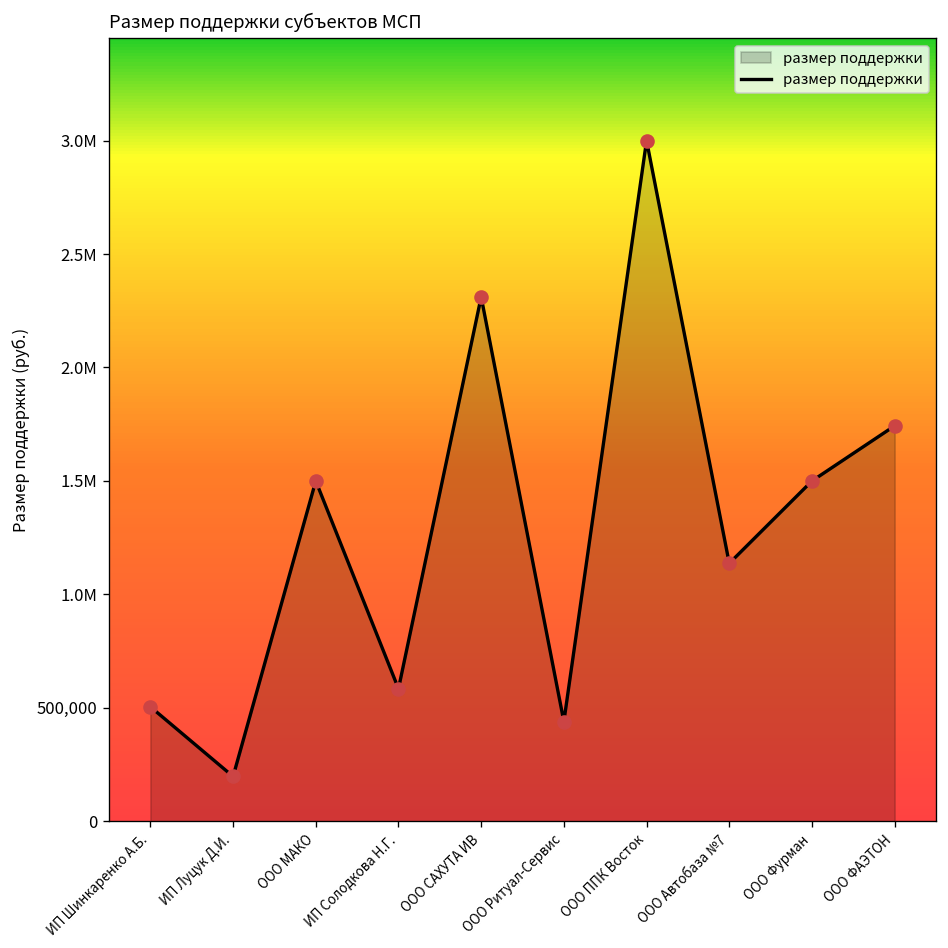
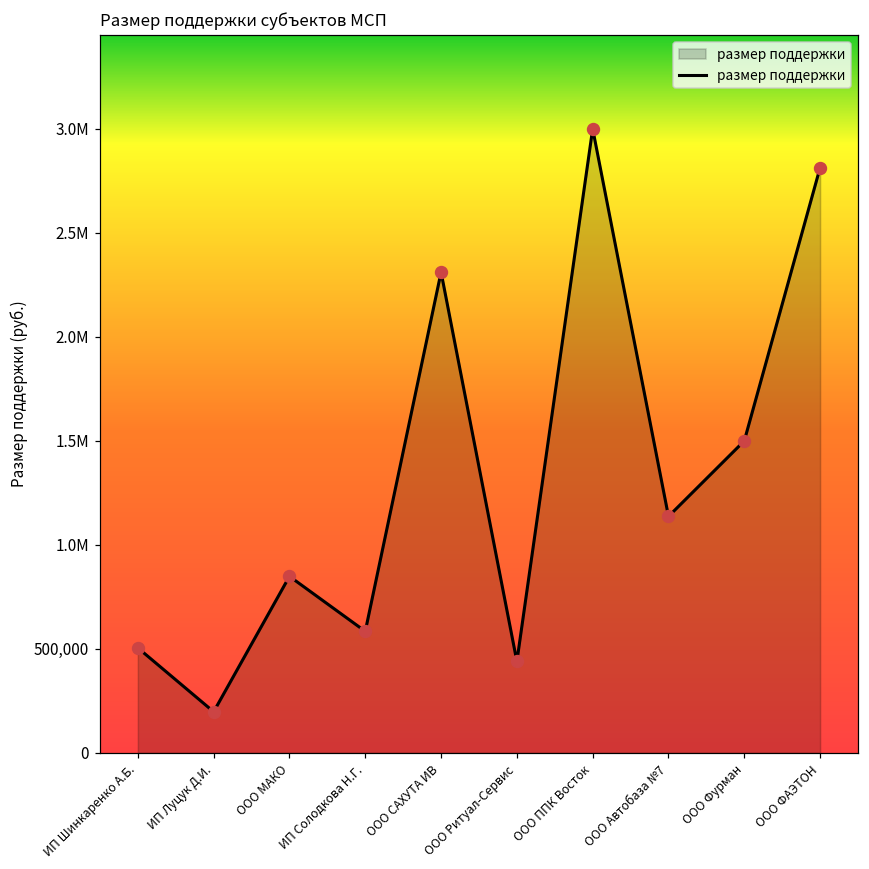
  {
    "ИП Шинкаренко А.Б.": "500,000",
    "ИП Луцук Д.И.": "200,000",
-   "ООО МАКО": "1,500,000",
+   "ООО МАКО": "850,000",
    "ИП Солодкова Н.Г.": "580,000",
    "ООО САХУТА ИВ": "2,310,000",
    "ООО Ритуал-Сервис": "440,000",
    "ООО ППК Восток": "3,000,000",
    "ООО Автобаза №7": "1,140,000",
    "ООО Фурман": "1,500,000",
-   "ООО ФАЭТОН": "1,740,000"
+   "ООО ФАЭТОН": "2,810,000"
  }
